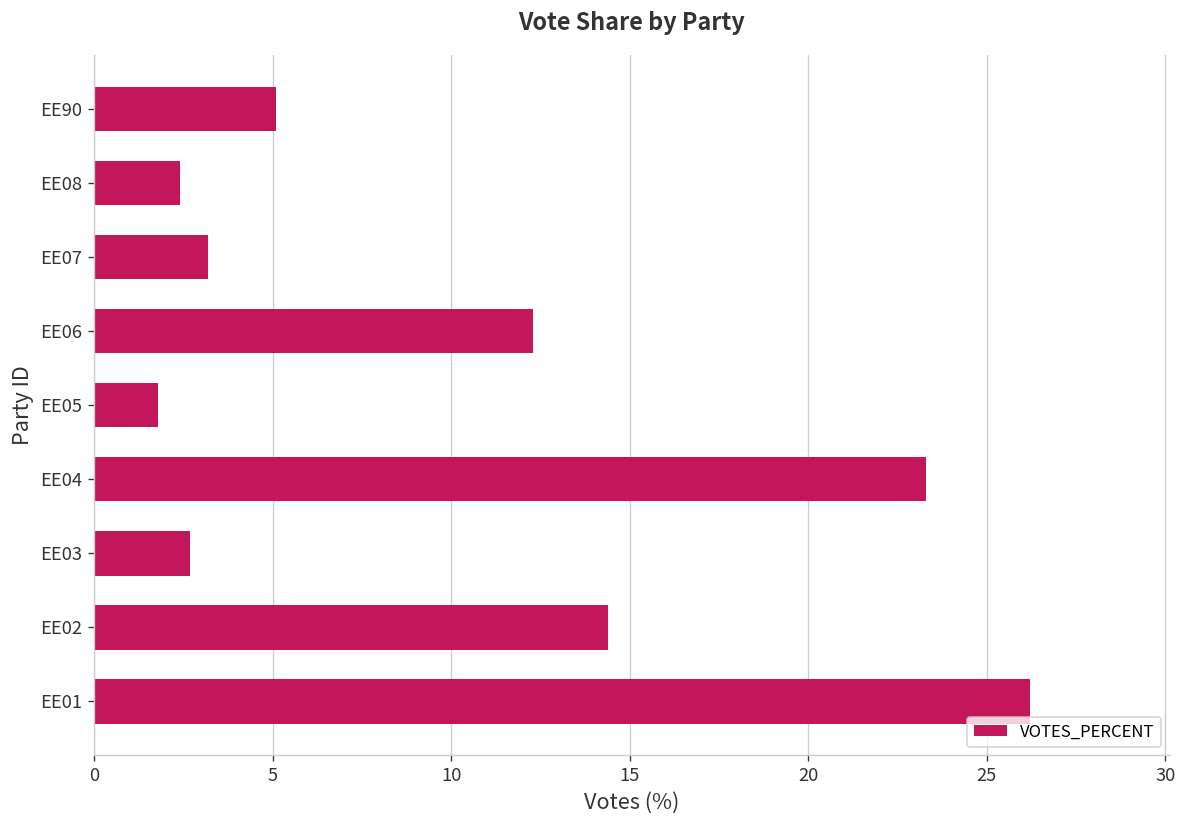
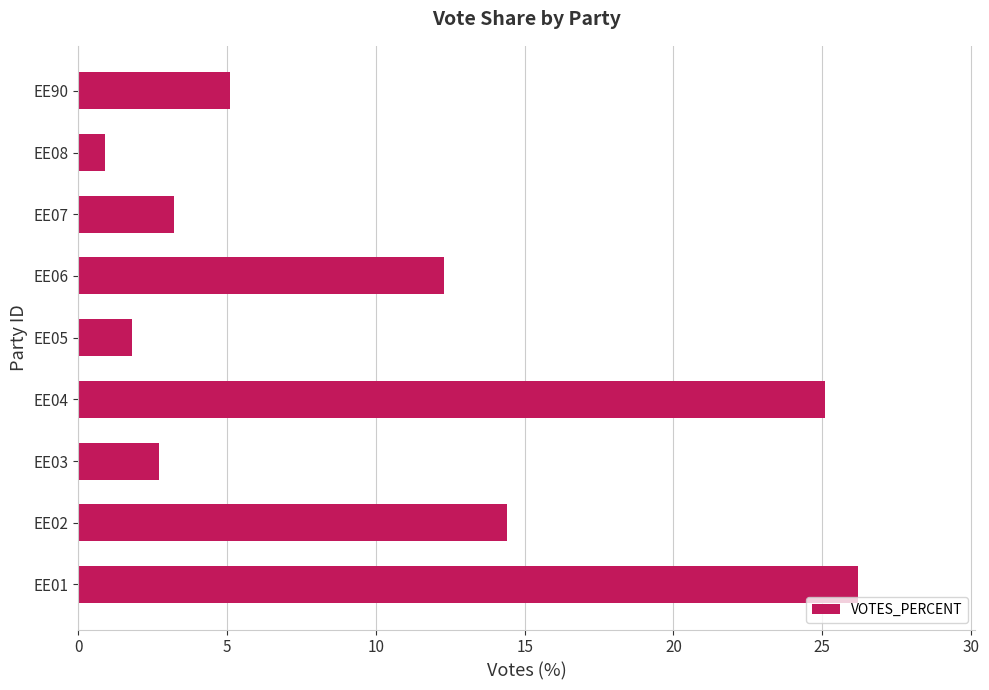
  {
    "EE90": 5.1,
-   "EE08": 2.4,
+   "EE08": 0.9,
    "EE07": 3.2,
    "EE06": 12.3,
    "EE05": 1.8,
-   "EE04": 23.3,
+   "EE04": 25.1,
    "EE03": 2.7,
    "EE02": 14.4,
    "EE01": 26.2
  }
